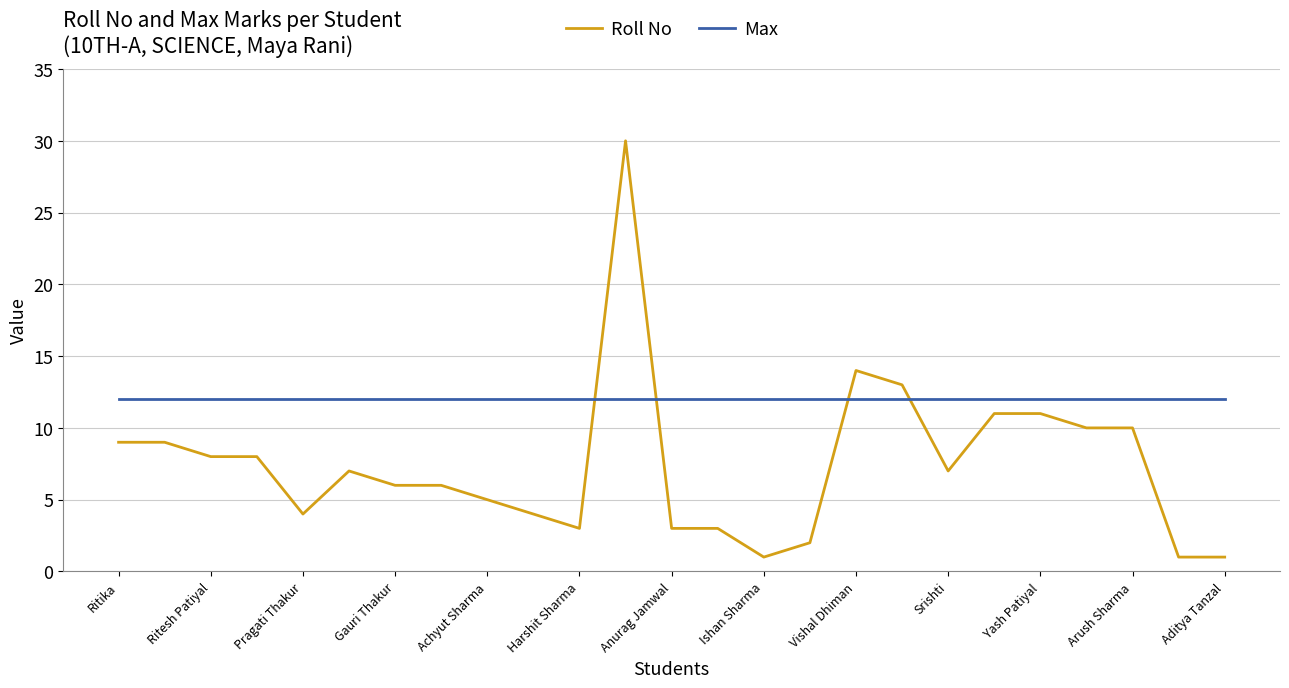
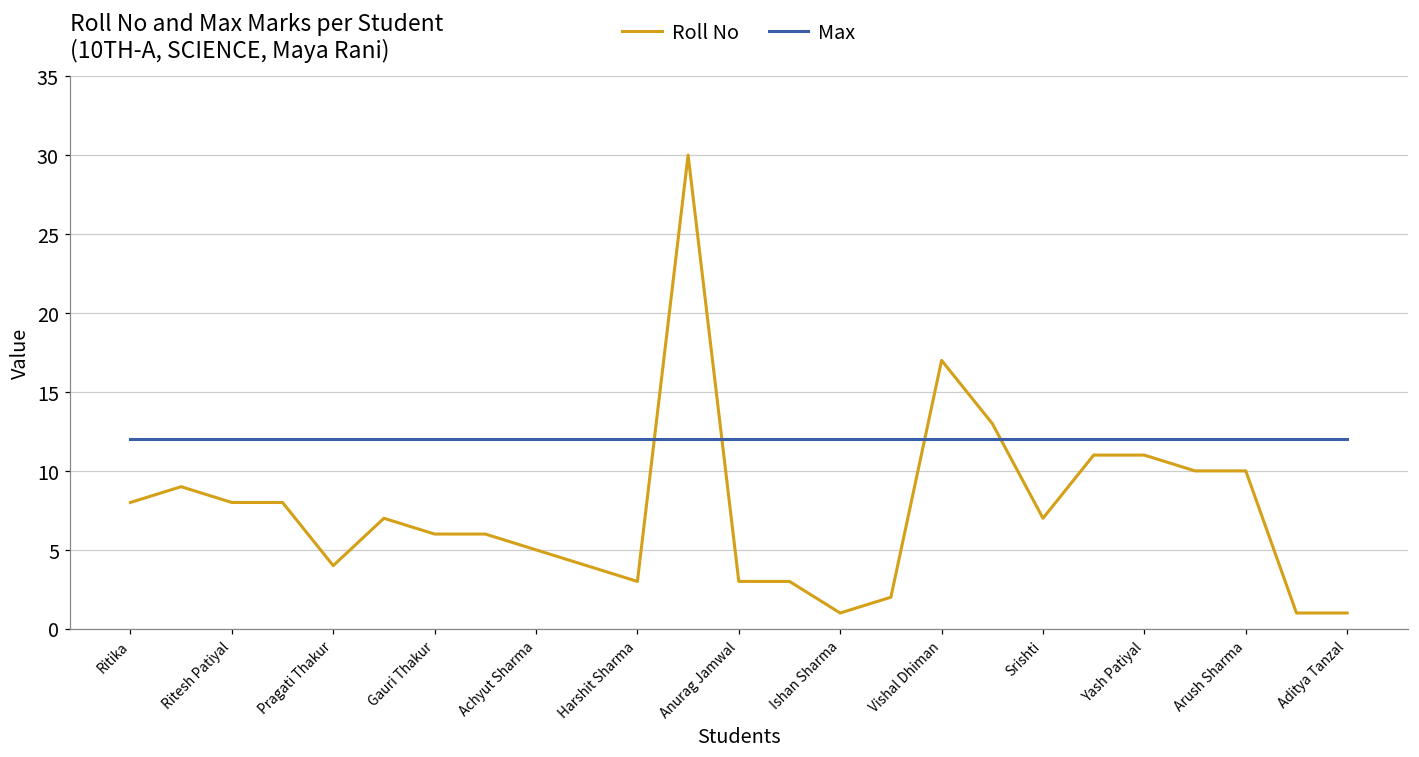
  {
    "Roll No": {
-     "Ritika": 9,
+     "Ritika": 8,
      "Ritesh Patiyal": 8,
      "Pragati Thakur": 4,
      "Gauri Thakur": 6,
      "Achyut Sharma": 5,
      "Harshit Sharma": 3,
      "Anurag Jamwal": 3,
      "Ishan Sharma": 1,
-     "Vishal Dhiman": 14,
+     "Vishal Dhiman": 17,
      "Srishti": 7,
      "Yash Patiyal": 11,
      "Arush Sharma": 10,
      "Aditya Tanzal": 1
    },
    "Max": {
      "Ritika": 12,
      "Ritesh Patiyal": 12,
      "Pragati Thakur": 12,
      "Gauri Thakur": 12,
      "Achyut Sharma": 12,
      "Harshit Sharma": 12,
      "Anurag Jamwal": 12,
      "Ishan Sharma": 12,
      "Vishal Dhiman": 12,
      "Srishti": 12,
      "Yash Patiyal": 12,
      "Arush Sharma": 12,
      "Aditya Tanzal": 12
    }
  }
